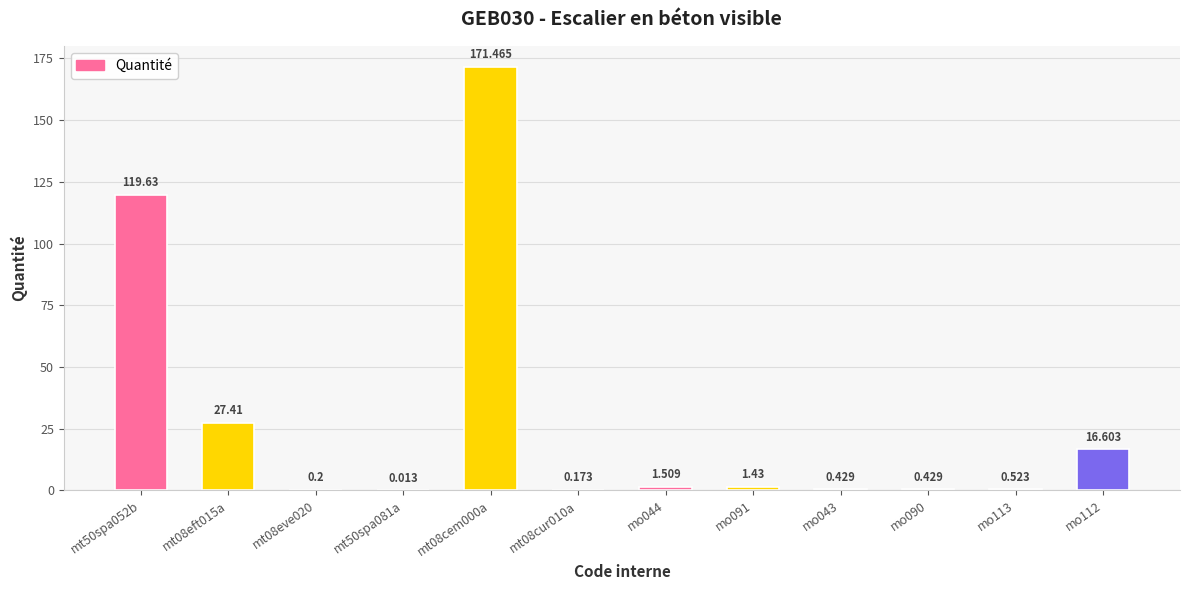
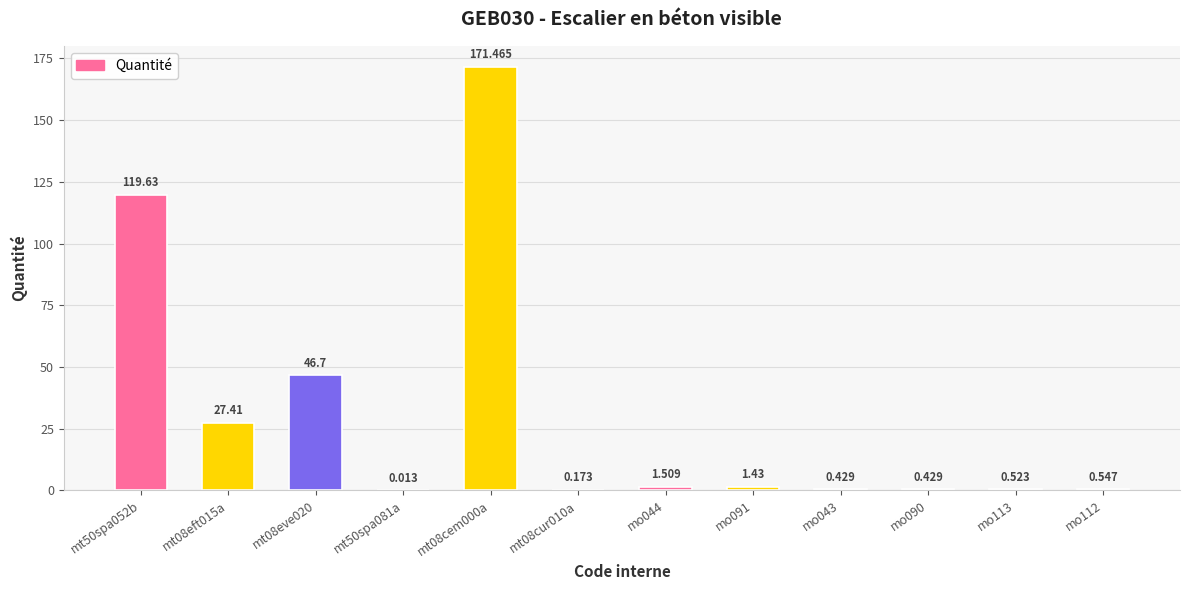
  {
    "mt50spa052b": 119.63,
    "mt08eft015a": 27.41,
-   "mt08eve020": 0.2,
+   "mt08eve020": 46.7,
    "mt50spa081a": 0.013,
    "mt08cem000a": 171.465,
    "mt08cur010a": 0.173,
    "mo044": 1.509,
    "mo091": 1.43,
    "mo043": 0.429,
    "mo090": 0.429,
    "mo113": 0.523,
-   "mo112": 16.603
+   "mo112": 0.547
  }
